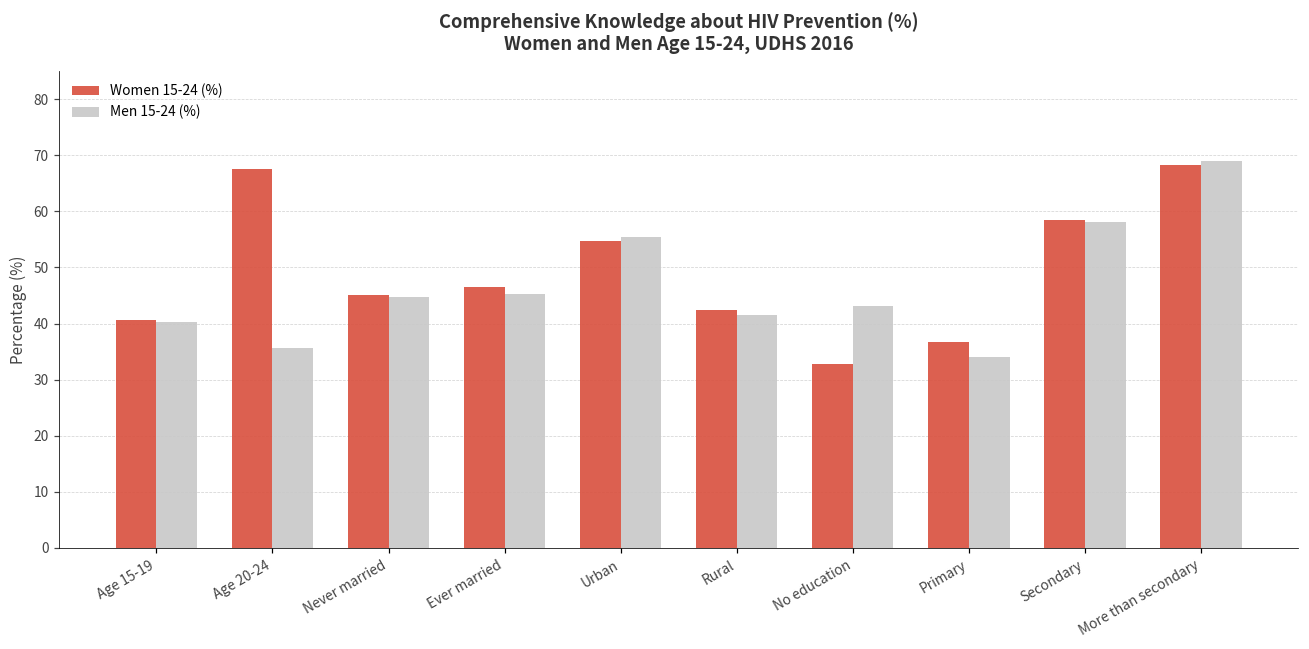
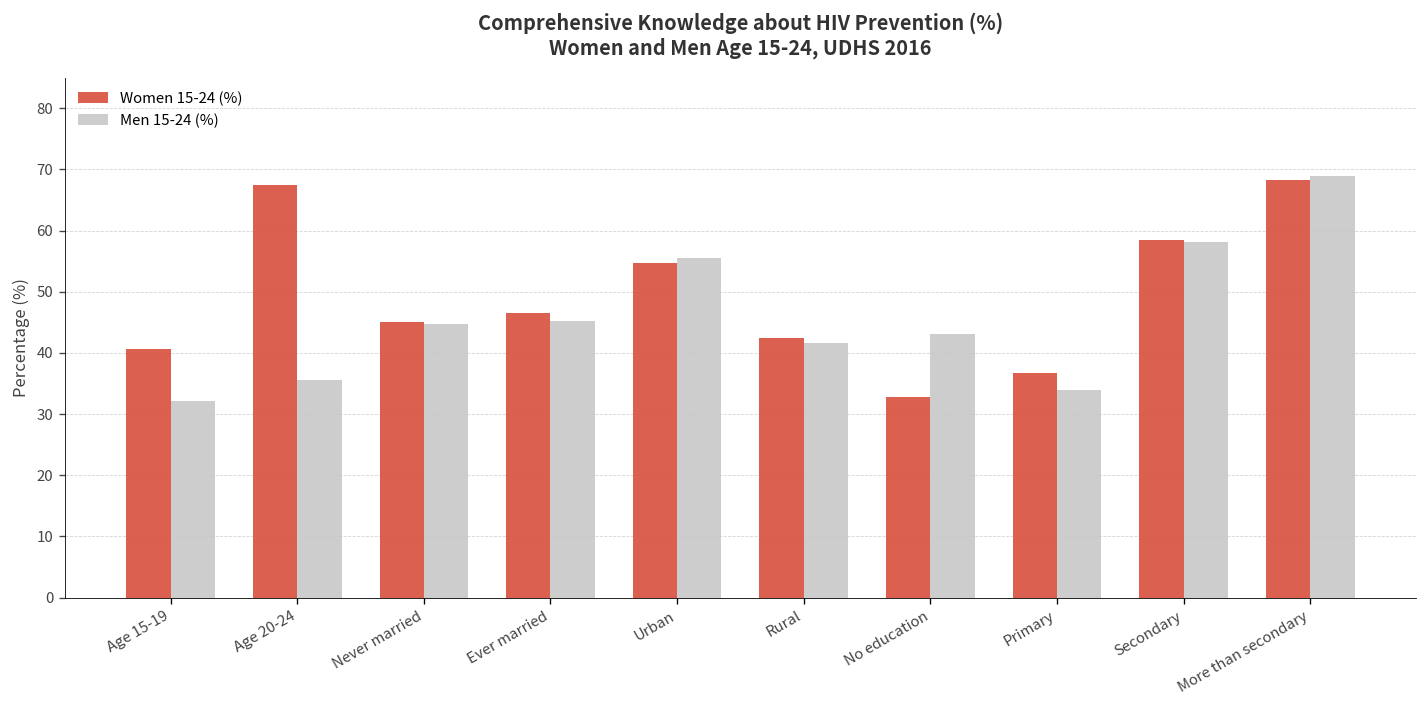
  {
    "Women 15-24 (%)": {
      "Age 15-19": 41,
      "Age 20-24": 68,
      "Never married": 45,
      "Ever married": 47,
      "Urban": 55,
      "Rural": 42,
      "No education": 33,
      "Primary": 37,
      "Secondary": 58,
      "More than secondary": 68
    },
    "Men 15-24 (%)": {
-     "Age 15-19": 40,
+     "Age 15-19": 32,
      "Age 20-24": 36,
      "Never married": 45,
      "Ever married": 45,
      "Urban": 56,
      "Rural": 42,
      "No education": 43,
      "Primary": 34,
      "Secondary": 58,
      "More than secondary": 69
    }
  }
